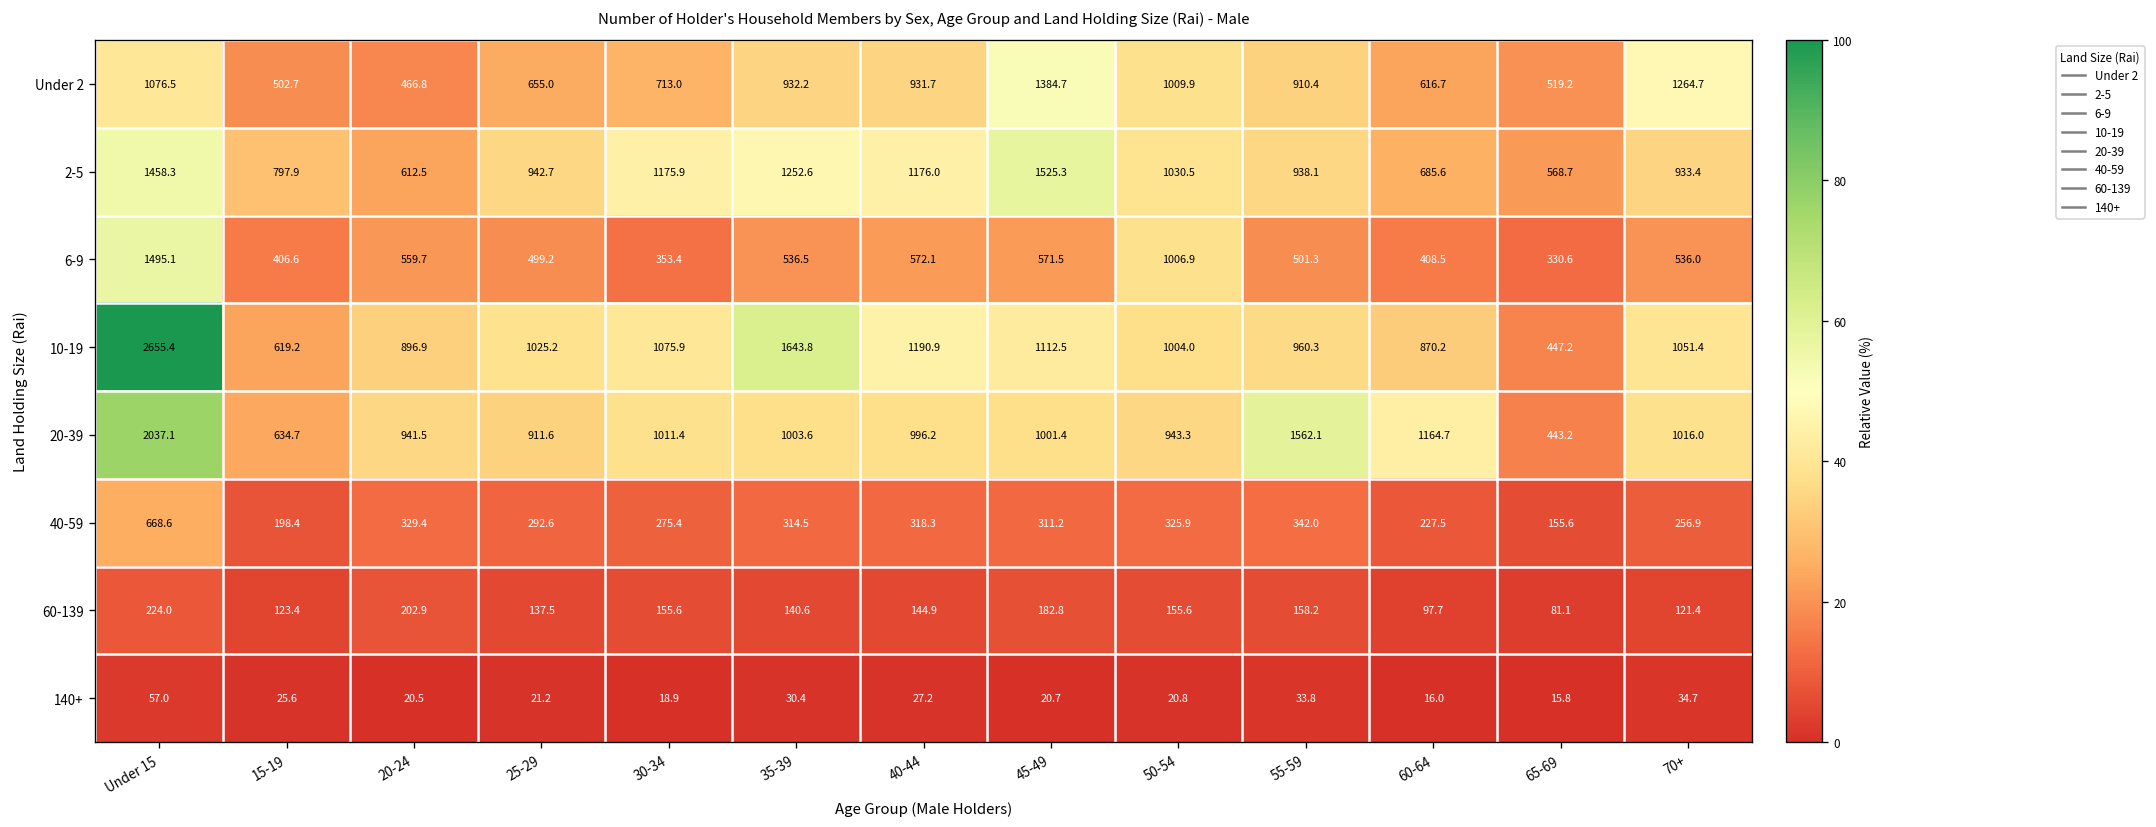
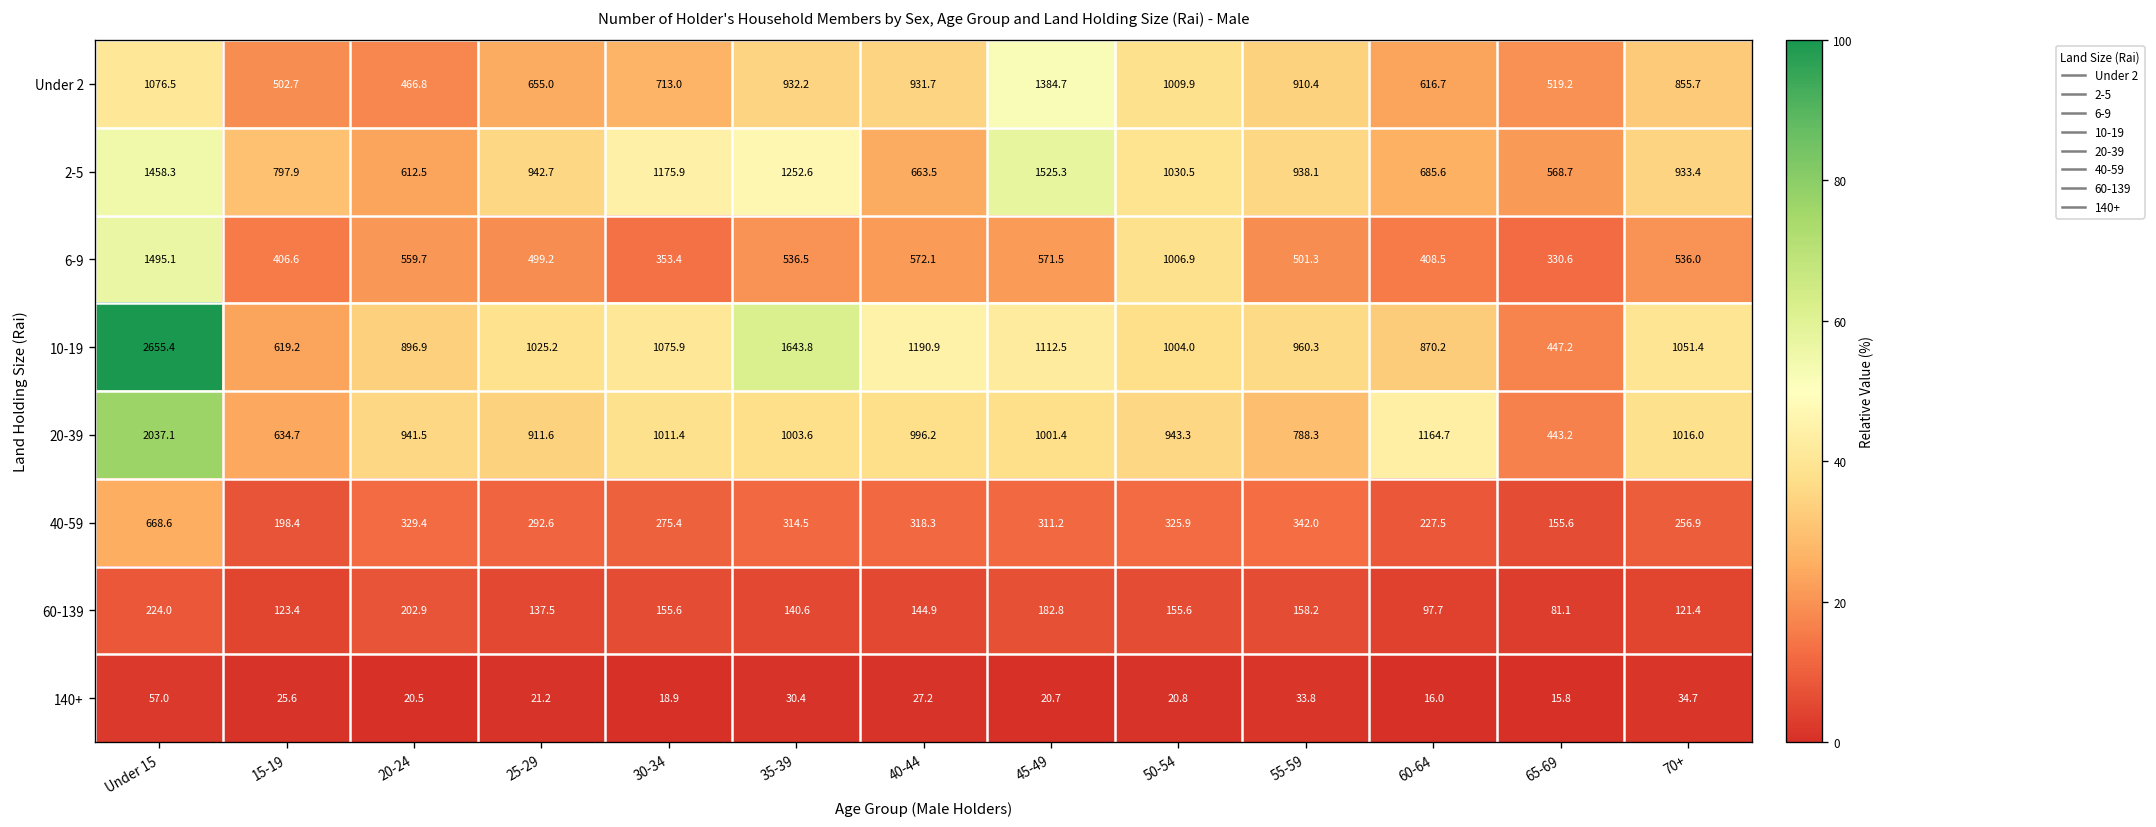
  {
    "Under 2": {
      "Under 15": 1076.5,
      "15-19": 502.7,
      "20-24": 466.8,
      "25-29": 655.0,
      "30-34": 713.0,
      "35-39": 932.2,
      "40-44": 931.7,
      "45-49": 1384.7,
      "50-54": 1009.9,
      "55-59": 910.4,
      "60-64": 616.7,
      "65-69": 519.2,
-     "70+": 1264.7
+     "70+": 855.7
    },
    "2-5": {
      "Under 15": 1458.3,
      "15-19": 797.9,
      "20-24": 612.5,
      "25-29": 942.7,
      "30-34": 1175.9,
      "35-39": 1252.6,
-     "40-44": 1176.0,
+     "40-44": 663.5,
      "45-49": 1525.3,
      "50-54": 1030.5,
      "55-59": 938.1,
      "60-64": 685.6,
      "65-69": 568.7,
      "70+": 933.4
    },
    "6-9": {
      "Under 15": 1495.1,
      "15-19": 406.6,
      "20-24": 559.7,
      "25-29": 499.2,
      "30-34": 353.4,
      "35-39": 536.5,
      "40-44": 572.1,
      "45-49": 571.5,
      "50-54": 1006.9,
      "55-59": 501.3,
      "60-64": 408.5,
      "65-69": 330.6,
      "70+": 536.0
    },
    "10-19": {
      "Under 15": 2655.4,
      "15-19": 619.2,
      "20-24": 896.9,
      "25-29": 1025.2,
      "30-34": 1075.9,
      "35-39": 1643.8,
      "40-44": 1190.9,
      "45-49": 1112.5,
      "50-54": 1004.0,
      "55-59": 960.3,
      "60-64": 870.2,
      "65-69": 447.2,
      "70+": 1051.4
    },
    "20-39": {
      "Under 15": 2037.1,
      "15-19": 634.7,
      "20-24": 941.5,
      "25-29": 911.6,
      "30-34": 1011.4,
      "35-39": 1003.6,
      "40-44": 996.2,
      "45-49": 1001.4,
      "50-54": 943.3,
-     "55-59": 1562.1,
+     "55-59": 788.3,
      "60-64": 1164.7,
      "65-69": 443.2,
      "70+": 1016.0
    },
    "40-59": {
      "Under 15": 668.6,
      "15-19": 198.4,
      "20-24": 329.4,
      "25-29": 292.6,
      "30-34": 275.4,
      "35-39": 314.5,
      "40-44": 318.3,
      "45-49": 311.2,
      "50-54": 325.9,
      "55-59": 342.0,
      "60-64": 227.5,
      "65-69": 155.6,
      "70+": 256.9
    },
    "60-139": {
      "Under 15": 224.0,
      "15-19": 123.4,
      "20-24": 202.9,
      "25-29": 137.5,
      "30-34": 155.6,
      "35-39": 140.6,
      "40-44": 144.9,
      "45-49": 182.8,
      "50-54": 155.6,
      "55-59": 158.2,
      "60-64": 97.7,
      "65-69": 81.1,
      "70+": 121.4
    },
    "140+": {
      "Under 15": 57.0,
      "15-19": 25.6,
      "20-24": 20.5,
      "25-29": 21.2,
      "30-34": 18.9,
      "35-39": 30.4,
      "40-44": 27.2,
      "45-49": 20.7,
      "50-54": 20.8,
      "55-59": 33.8,
      "60-64": 16.0,
      "65-69": 15.8,
      "70+": 34.7
    }
  }
